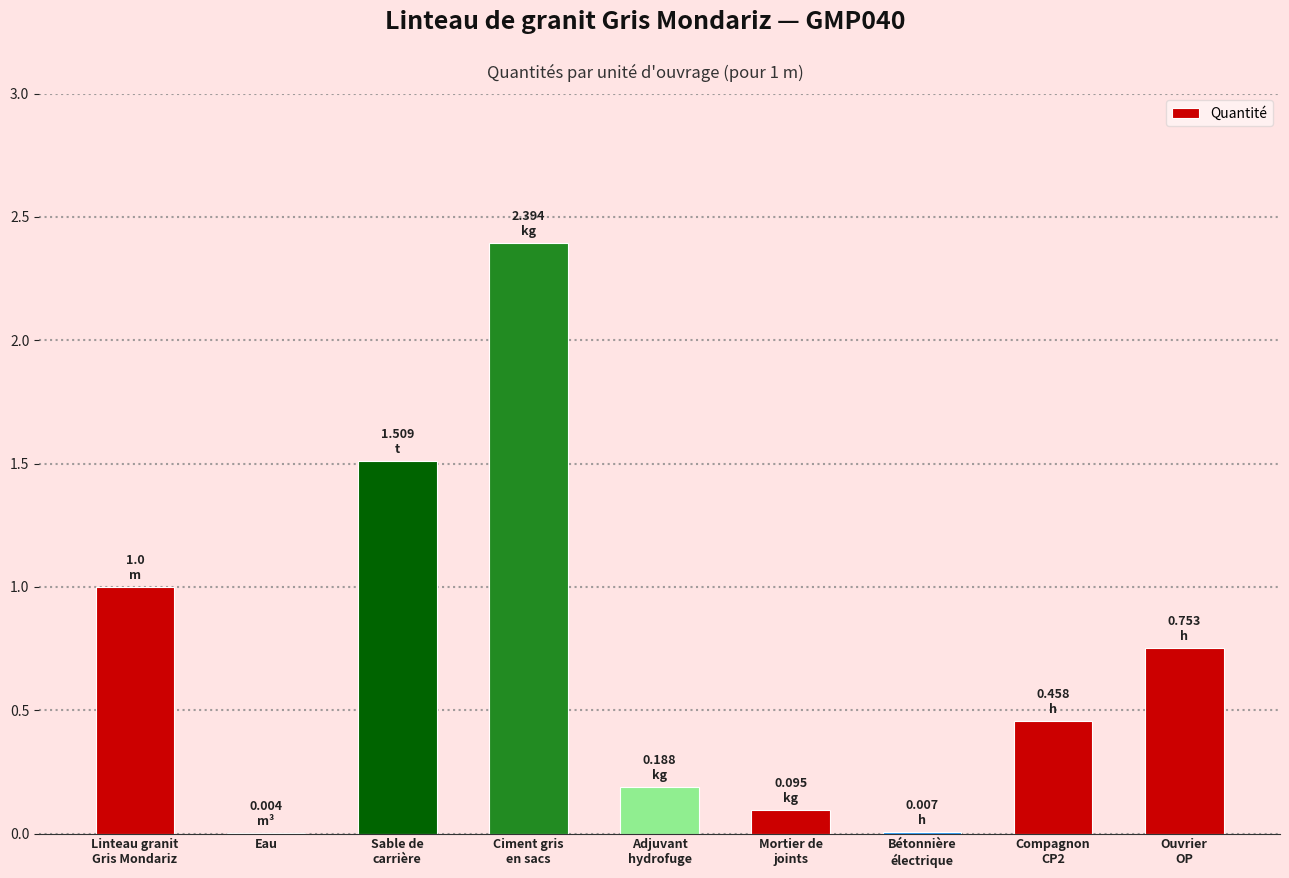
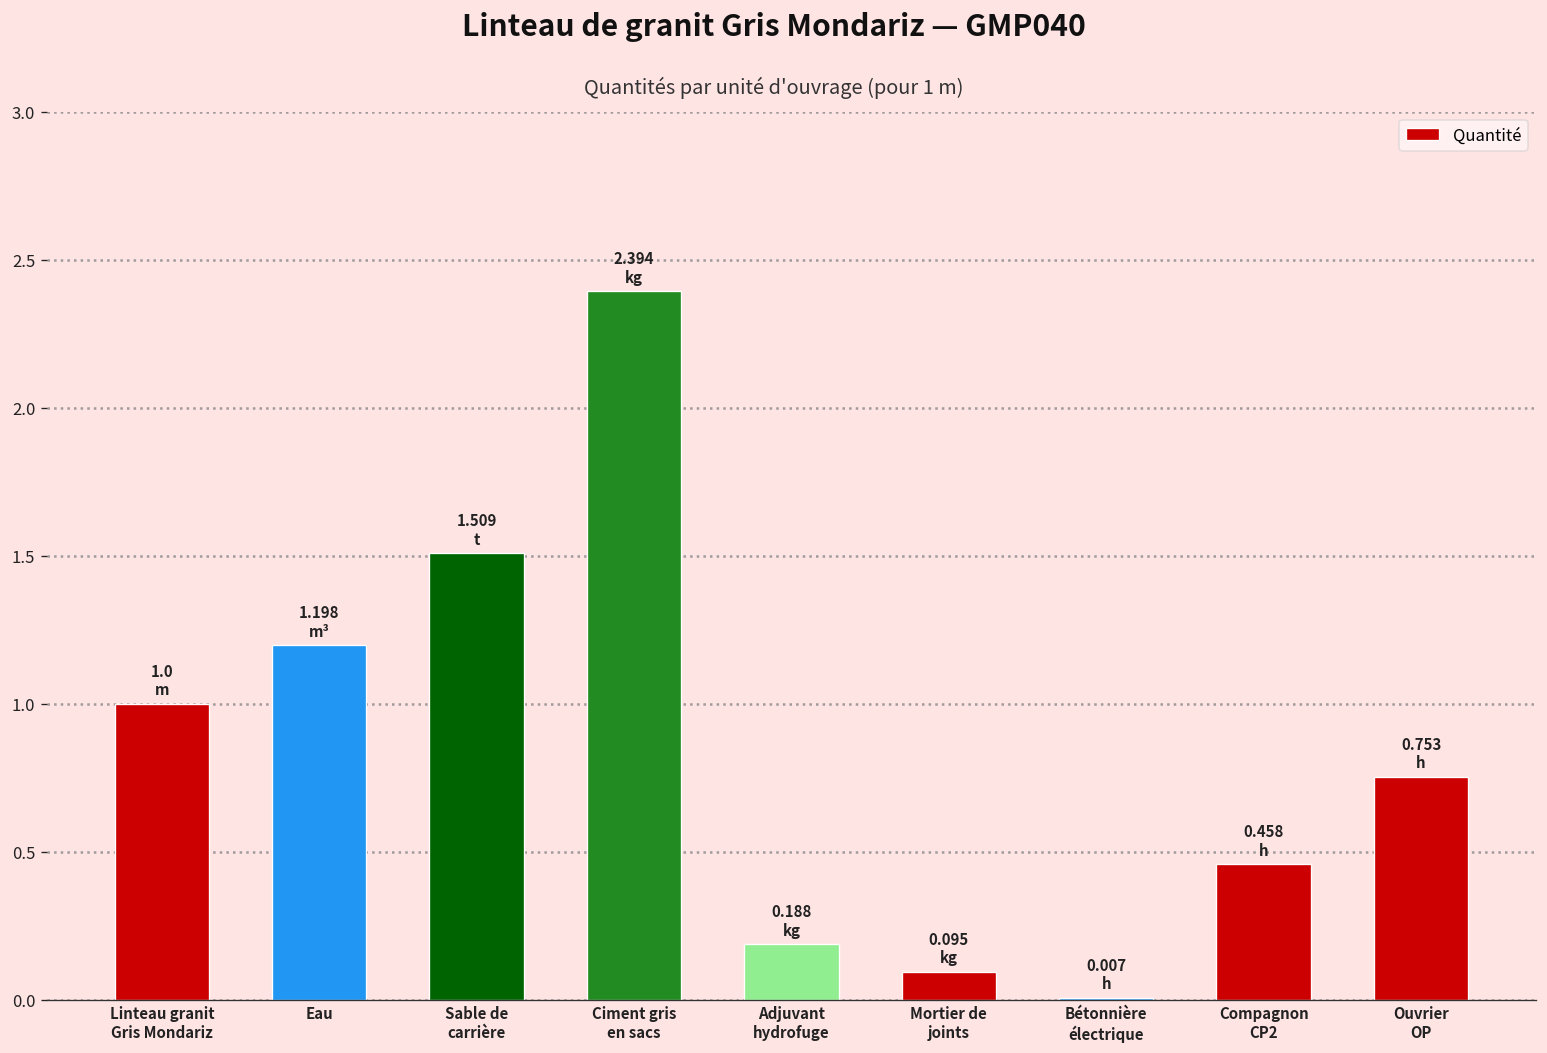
  {
    "Linteau granit Gris Mondariz": 1.0,
-   "Eau": 0.004,
+   "Eau": 1.198,
    "Sable de carrière": 1.509,
    "Ciment gris en sacs": 2.394,
    "Adjuvant hydrofuge": 0.188,
    "Mortier de joints": 0.095,
    "Bétonnière électrique": 0.007,
    "Compagnon CP2": 0.458,
    "Ouvrier OP": 0.753
  }
